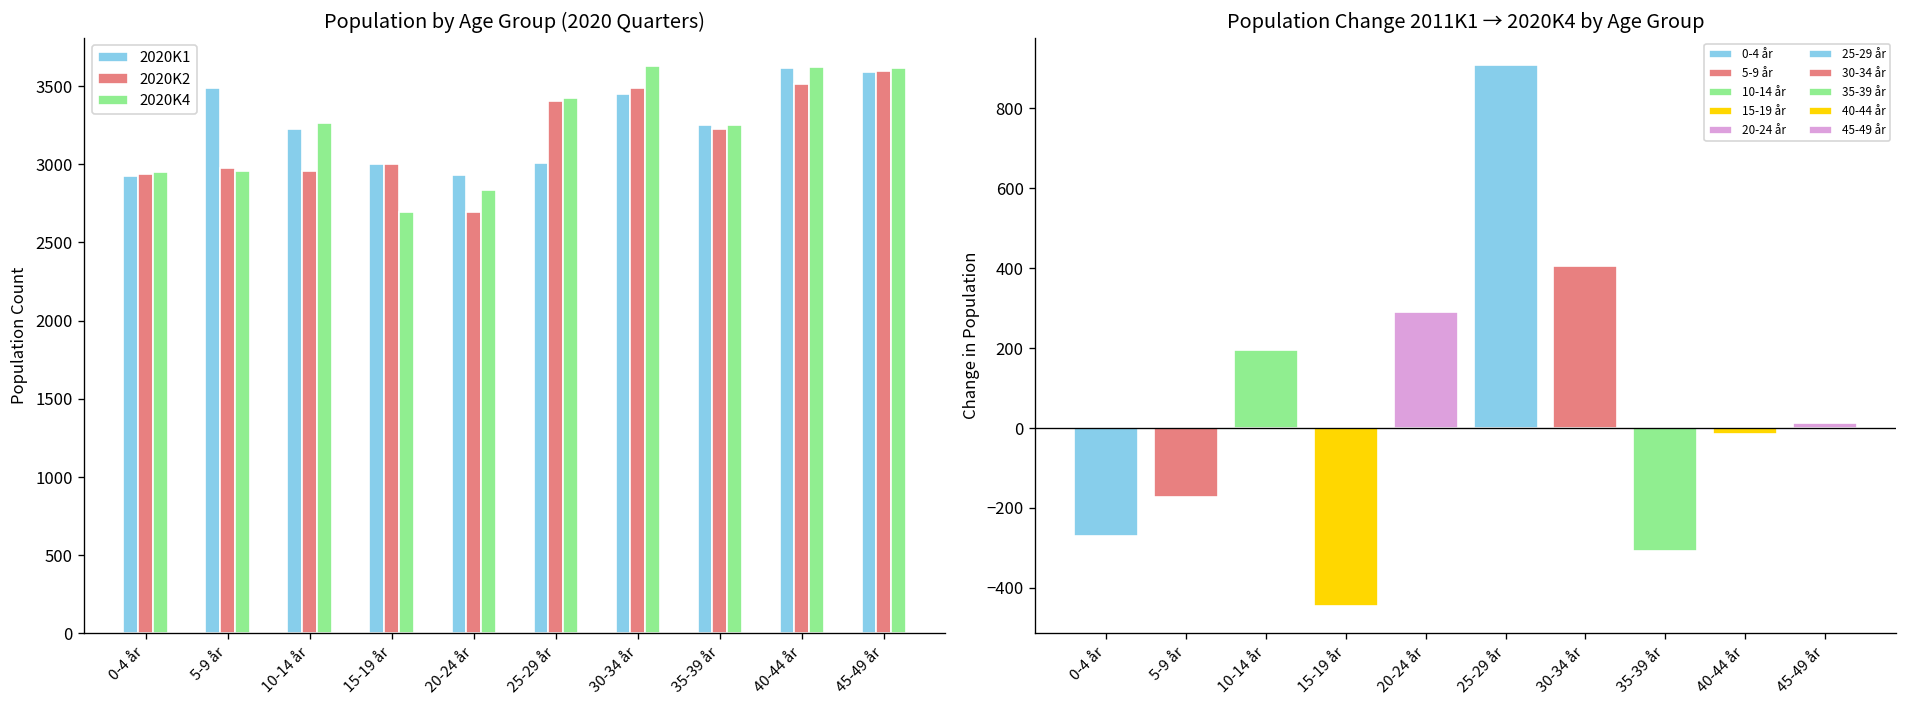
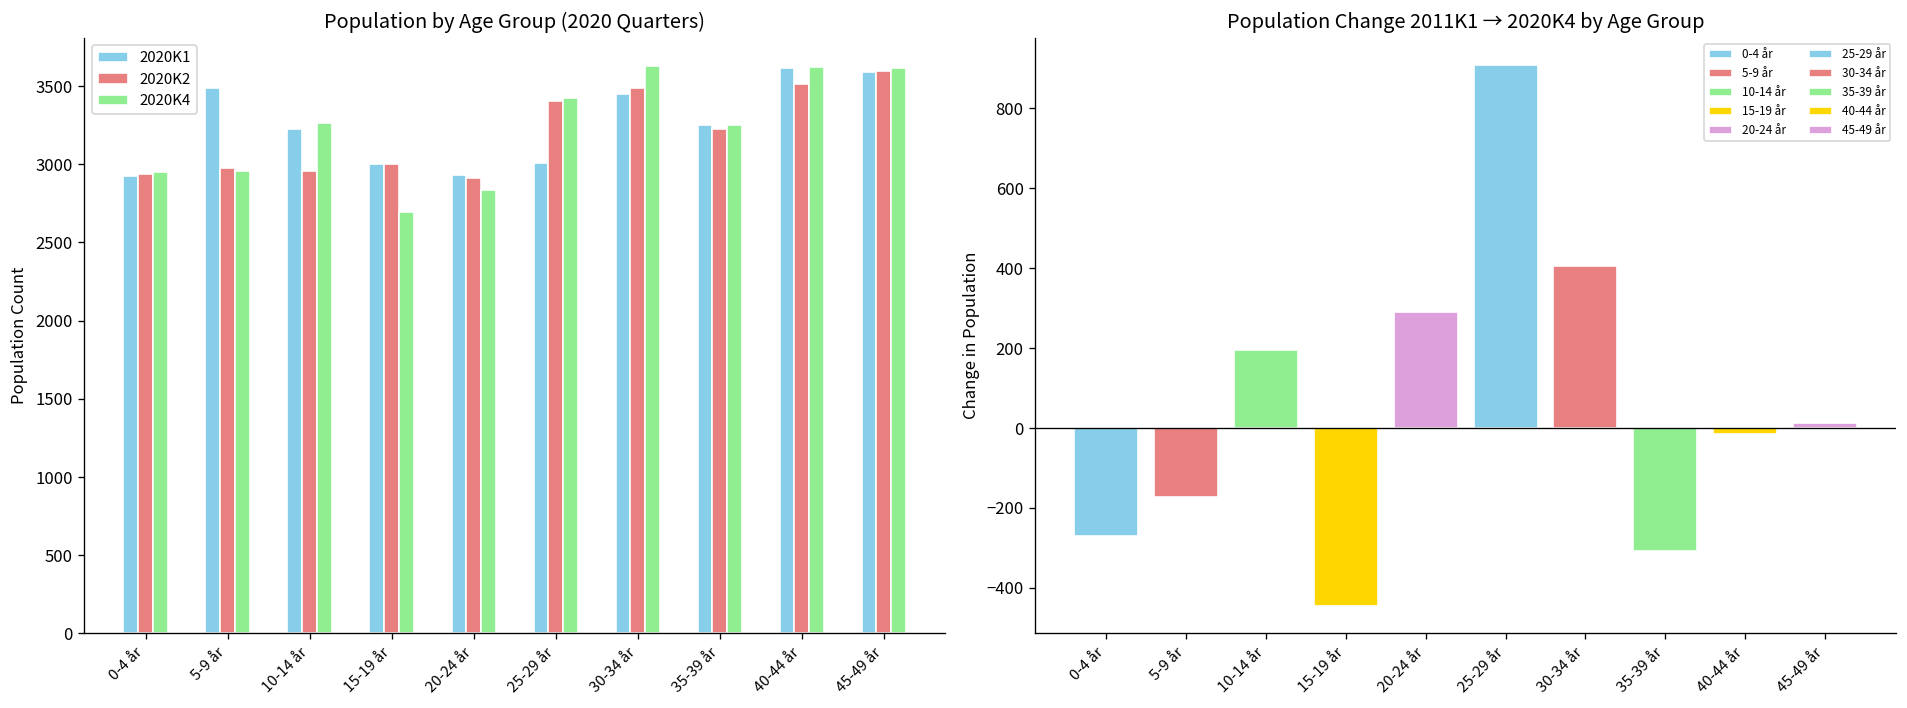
  {
    "Population by Age Group (2020 Quarters)": {
      "2020K1": {
        "0-4 år": 2930,
        "5-9 år": 3490,
        "10-14 år": 3230,
        "15-19 år": 3000,
        "20-24 år": 2930,
        "25-29 år": 3010,
        "30-34 år": 3450,
        "35-39 år": 3250,
        "40-44 år": 3620,
        "45-49 år": 3590
      },
      "2020K2": {
        "0-4 år": 2940,
        "5-9 år": 2970,
        "10-14 år": 2960,
        "15-19 år": 3000,
-       "20-24 år": 2700,
+       "20-24 år": 2910,
        "25-29 år": 3400,
        "30-34 år": 3490,
        "35-39 år": 3230,
        "40-44 år": 3520,
        "45-49 år": 3600
      },
      "2020K4": {
        "0-4 år": 2950,
        "5-9 år": 2960,
        "10-14 år": 3270,
        "15-19 år": 2700,
        "20-24 år": 2840,
        "25-29 år": 3420,
        "30-34 år": 3630,
        "35-39 år": 3250,
        "40-44 år": 3630,
        "45-49 år": 3620
      }
    },
    "Population Change 2011K1 → 2020K4 by Age Group": {
      "0-4 år": -270,
      "5-9 år": -170,
      "10-14 år": 200,
      "15-19 år": -450,
      "20-24 år": 290,
      "25-29 år": 910,
      "30-34 år": 400,
      "35-39 år": -310,
      "40-44 år": -10,
      "45-49 år": 10
    }
  }
